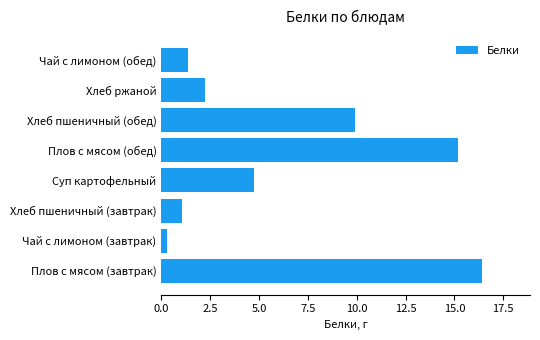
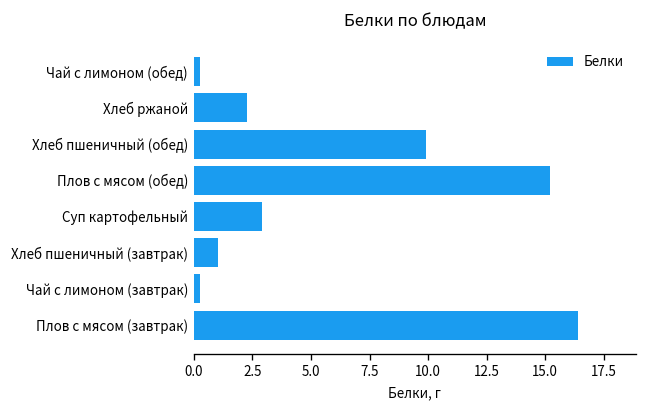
  {
-   "Чай с лимоном (обед)": 1.4,
+   "Чай с лимоном (обед)": 0.3,
    "Хлеб ржаной": 2.3,
    "Хлеб пшеничный (обед)": 9.9,
    "Плов с мясом (обед)": 15.2,
-   "Суп картофельный": 4.8,
+   "Суп картофельный": 2.9,
    "Хлеб пшеничный (завтрак)": 1.1,
    "Чай с лимоном (завтрак)": 0.3,
    "Плов с мясом (завтрак)": 16.4
  }
